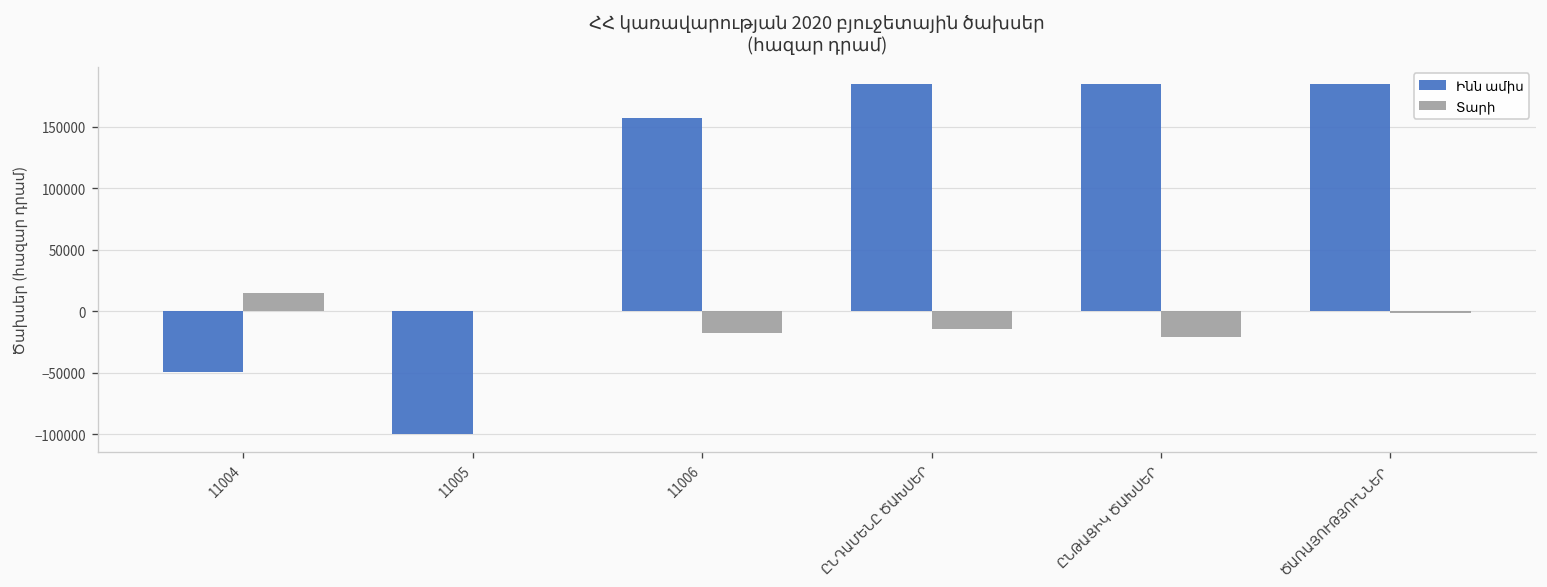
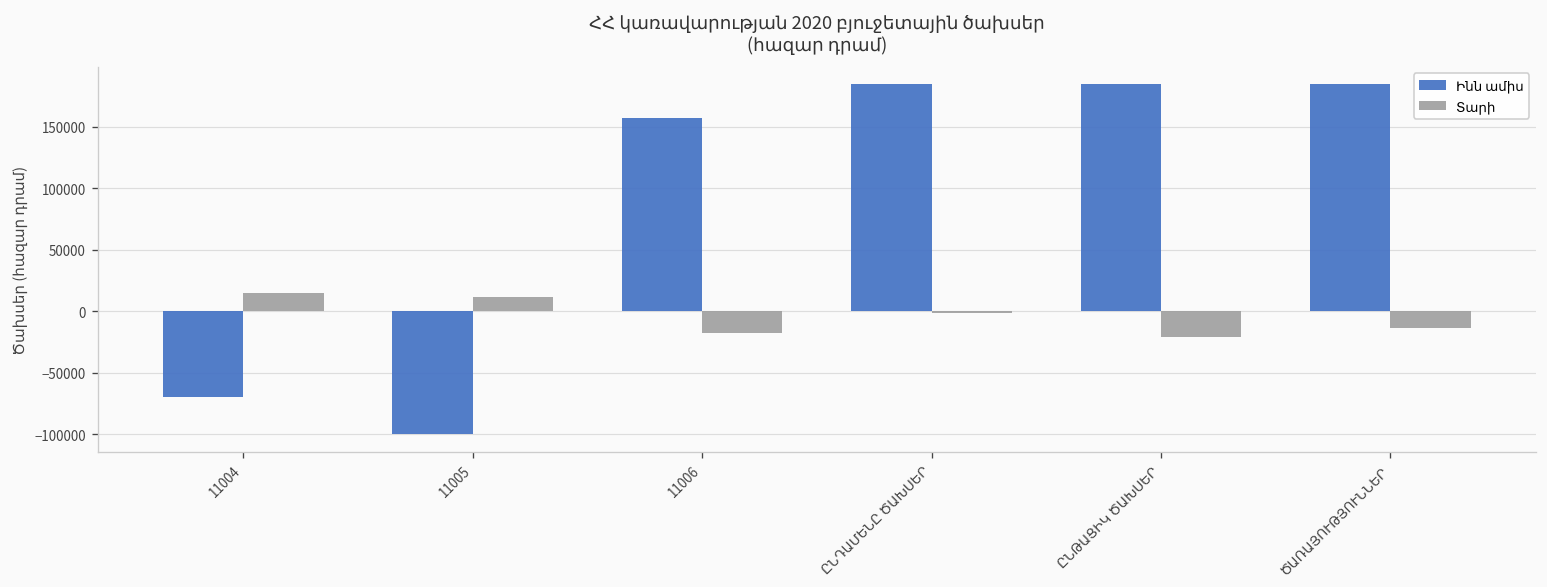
  {
    "Ինն ամիս": {
-     "11004": -49000,
+     "11004": -70000,
      "11005": -100000,
      "11006": 157000,
      "ԸՆԴԱՄԵՆԸ ԾԱԽՍԵՐ": 185000,
      "ԸՆԹԱՑԻԿ ԾԱԽՍԵՐ": 185000,
      "ԾԱՌԱՅՈՒԹՅՈՒՆՆԵՐ": 185000
    },
    "Տարի": {
      "11004": 15000,
-     "11005": 0,
+     "11005": 12000,
      "11006": -18000,
-     "ԸՆԴԱՄԵՆԸ ԾԱԽՍԵՐ": -14000,
+     "ԸՆԴԱՄԵՆԸ ԾԱԽՍԵՐ": -2000,
      "ԸՆԹԱՑԻԿ ԾԱԽՍԵՐ": -21000,
-     "ԾԱՌԱՅՈՒԹՅՈՒՆՆԵՐ": -2000
+     "ԾԱՌԱՅՈՒԹՅՈՒՆՆԵՐ": -14000
    }
  }
